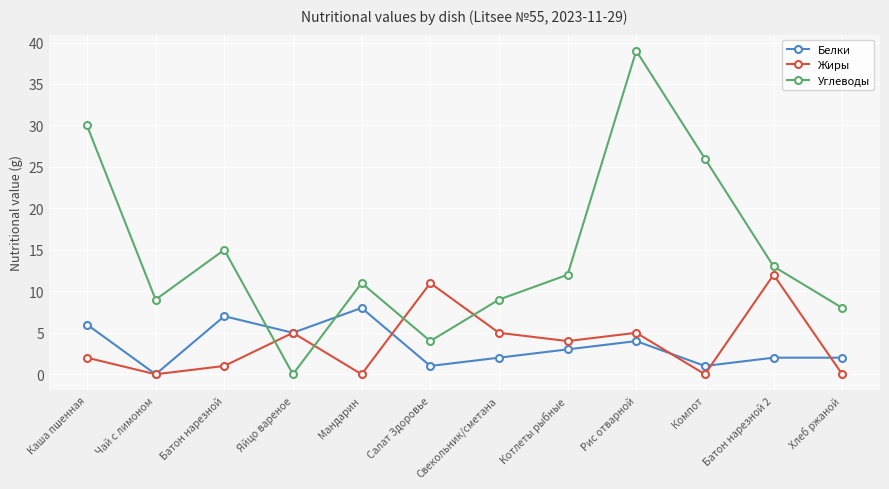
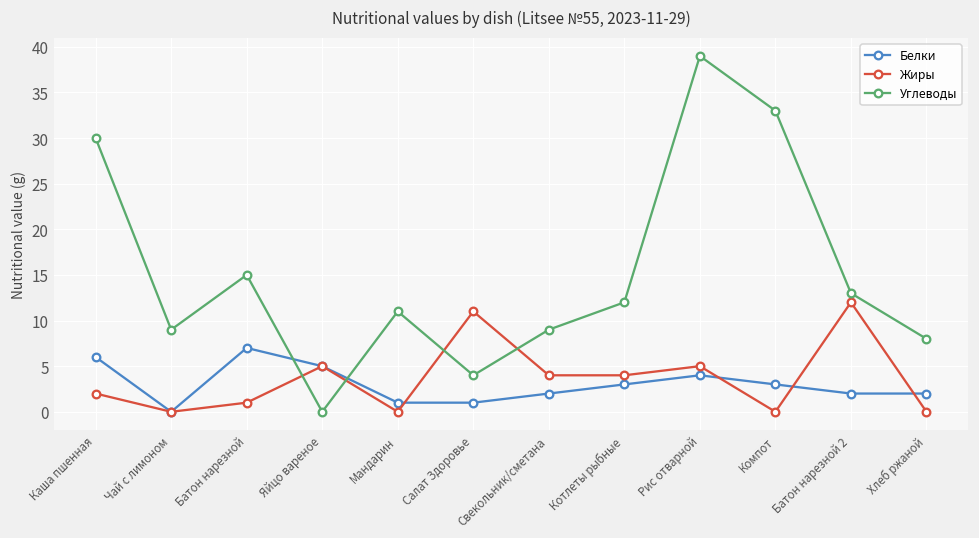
  {
    "Белки": {
      "Каша пшенная": 6,
      "Батон нарезной": 7,
-     "Мандарин": 8,
+     "Мандарин": 1,
      "Салат Здоровье": 1,
      "Свекольник/сметана": 2,
      "Котлеты рыбные": 3,
      "Рис отварной": 4,
-     "Компот": 1,
+     "Компот": 3,
      "Батон нарезной 2": 2,
      "Хлеб ржаной": 2
    },
    "Жиры": {
      "Каша пшенная": 2,
      "Батон нарезной": 1,
      "Мандарин": 0,
      "Салат Здоровье": 11,
-     "Свекольник/сметана": 5,
+     "Свекольник/сметана": 4,
      "Котлеты рыбные": 4,
      "Рис отварной": 5,
      "Компот": 0,
      "Батон нарезной 2": 12,
      "Хлеб ржаной": 0
    },
    "Углеводы": {
      "Каша пшенная": 30,
      "Чай с лимоном": 9,
      "Батон нарезной": 15,
      "Яйцо вареное": 0,
      "Мандарин": 11,
      "Салат Здоровье": 4,
      "Свекольник/сметана": 9,
      "Котлеты рыбные": 12,
      "Рис отварной": 39,
-     "Компот": 26,
+     "Компот": 33,
      "Батон нарезной 2": 13,
      "Хлеб ржаной": 8
    }
  }
